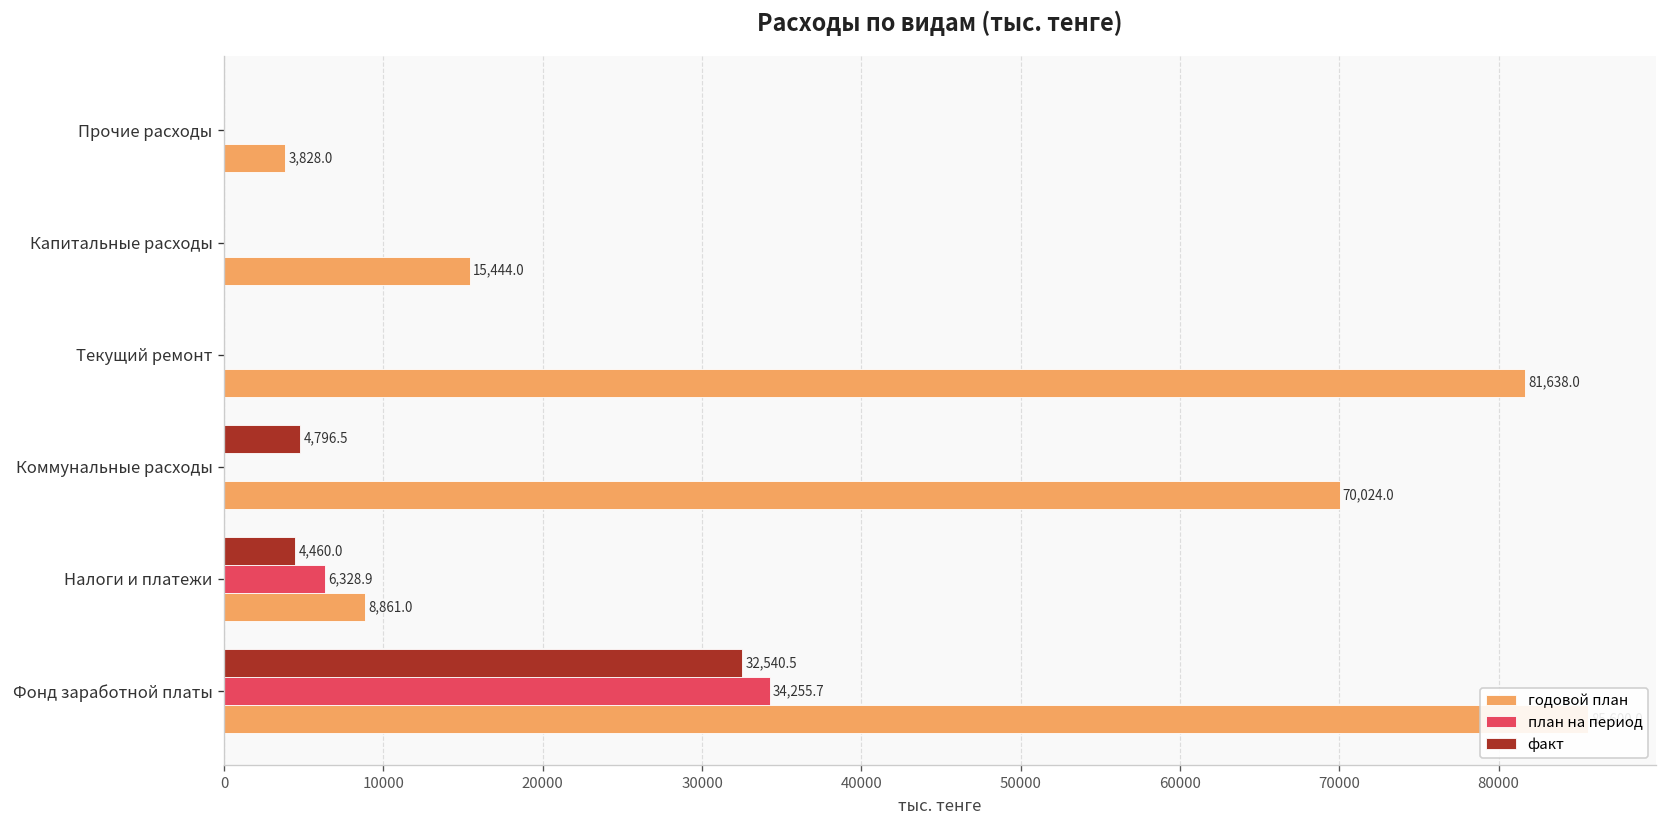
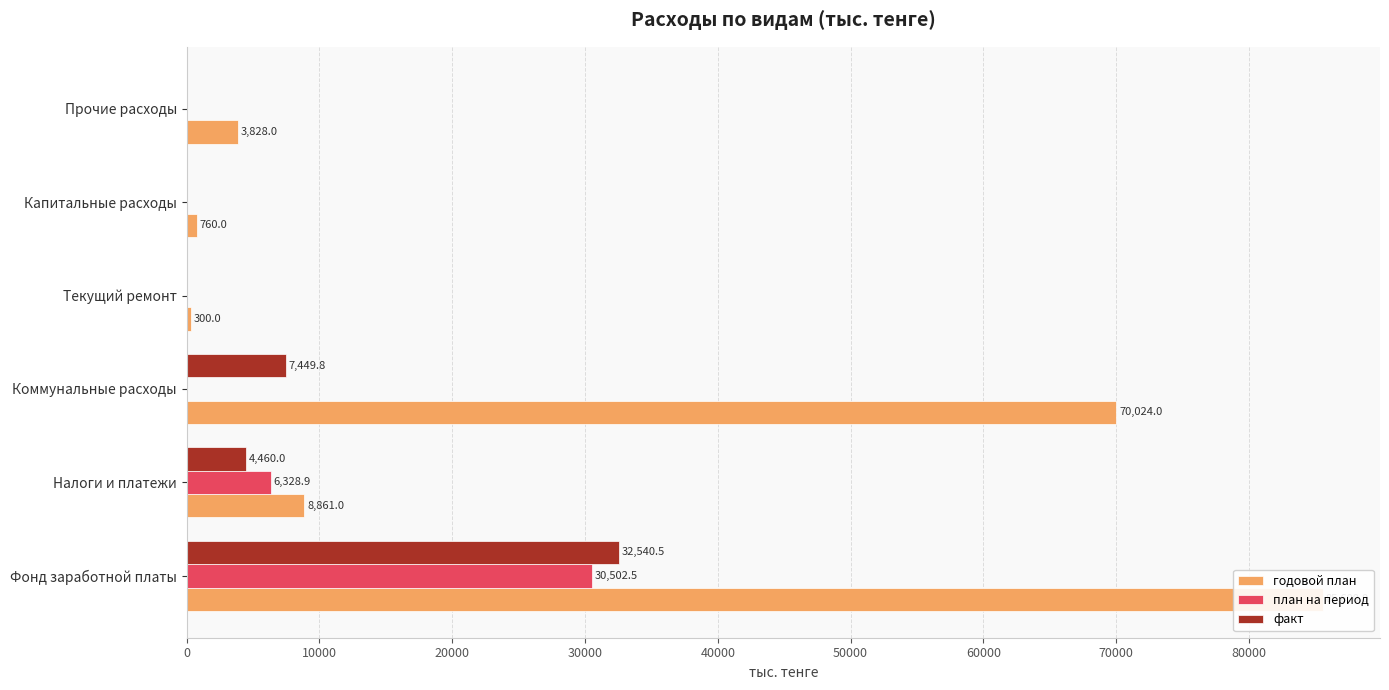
  {
    "годовой план": {
      "Прочие расходы": "3,828.0",
-     "Капитальные расходы": "15,444.0",
-     "Текущий ремонт": "81,638.0",
+     "Капитальные расходы": "760.0",
+     "Текущий ремонт": "300.0",
      "Коммунальные расходы": "70,024.0",
      "Налоги и платежи": "8,861.0"
    },
    "план на период": {
      "Налоги и платежи": "6,328.9",
-     "Фонд заработной платы": "34,255.7"
+     "Фонд заработной платы": "30,502.5"
    },
    "факт": {
-     "Коммунальные расходы": "4,796.5",
+     "Коммунальные расходы": "7,449.8",
      "Налоги и платежи": "4,460.0",
      "Фонд заработной платы": "32,540.5"
    }
  }
